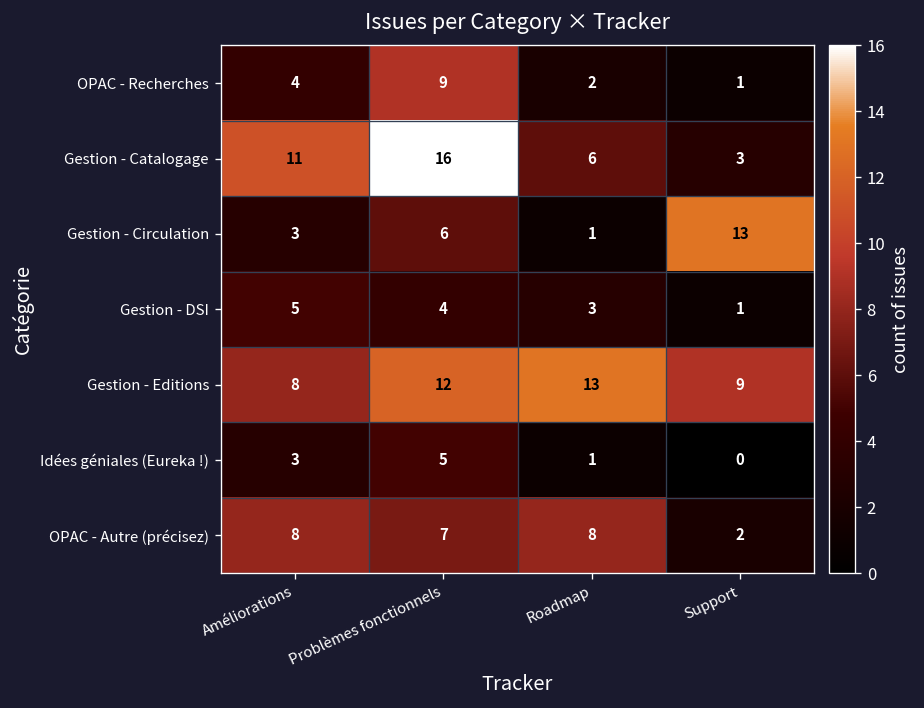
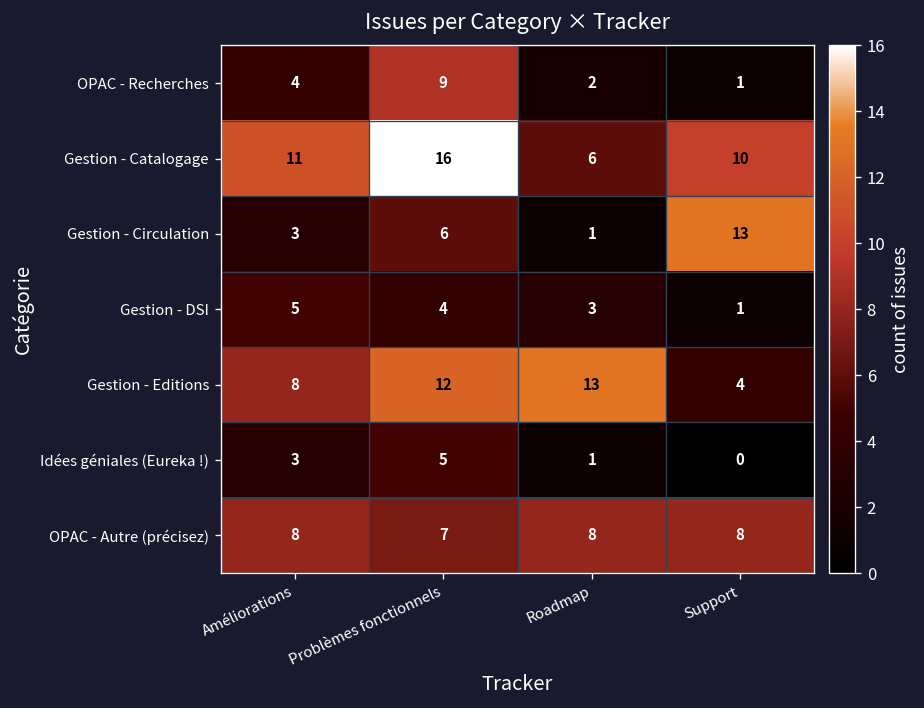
  {
    "OPAC - Recherches": {
      "Améliorations": 4,
      "Problèmes fonctionnels": 9,
      "Roadmap": 2,
      "Support": 1
    },
    "Gestion - Catalogage": {
      "Améliorations": 11,
      "Problèmes fonctionnels": 16,
      "Roadmap": 6,
-     "Support": 3
+     "Support": 10
    },
    "Gestion - Circulation": {
      "Améliorations": 3,
      "Problèmes fonctionnels": 6,
      "Roadmap": 1,
      "Support": 13
    },
    "Gestion - DSI": {
      "Améliorations": 5,
      "Problèmes fonctionnels": 4,
      "Roadmap": 3,
      "Support": 1
    },
    "Gestion - Editions": {
      "Améliorations": 8,
      "Problèmes fonctionnels": 12,
      "Roadmap": 13,
-     "Support": 9
+     "Support": 4
    },
    "Idées géniales (Eureka !)": {
      "Améliorations": 3,
      "Problèmes fonctionnels": 5,
      "Roadmap": 1,
      "Support": 0
    },
    "OPAC - Autre (précisez)": {
      "Améliorations": 8,
      "Problèmes fonctionnels": 7,
      "Roadmap": 8,
-     "Support": 2
+     "Support": 8
    }
  }
